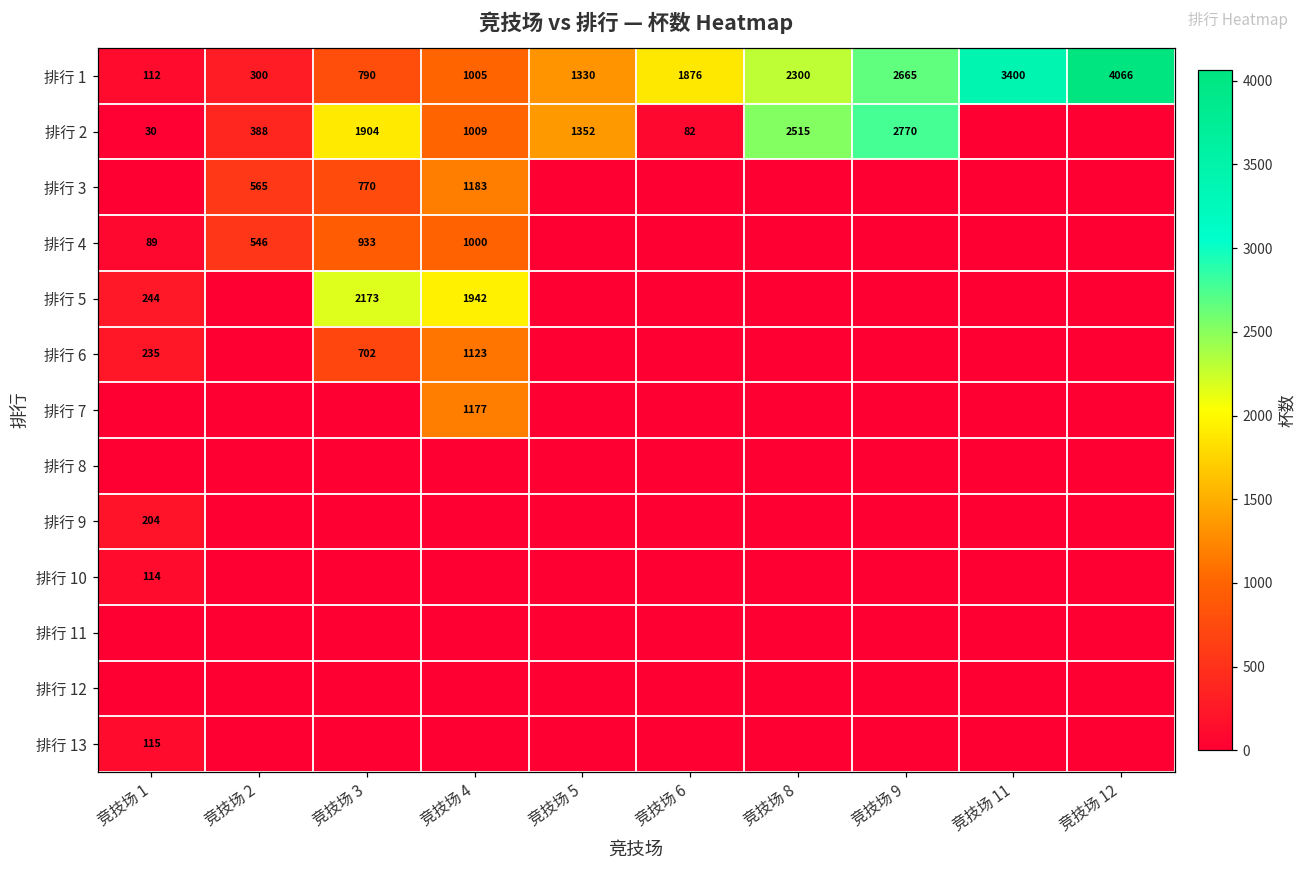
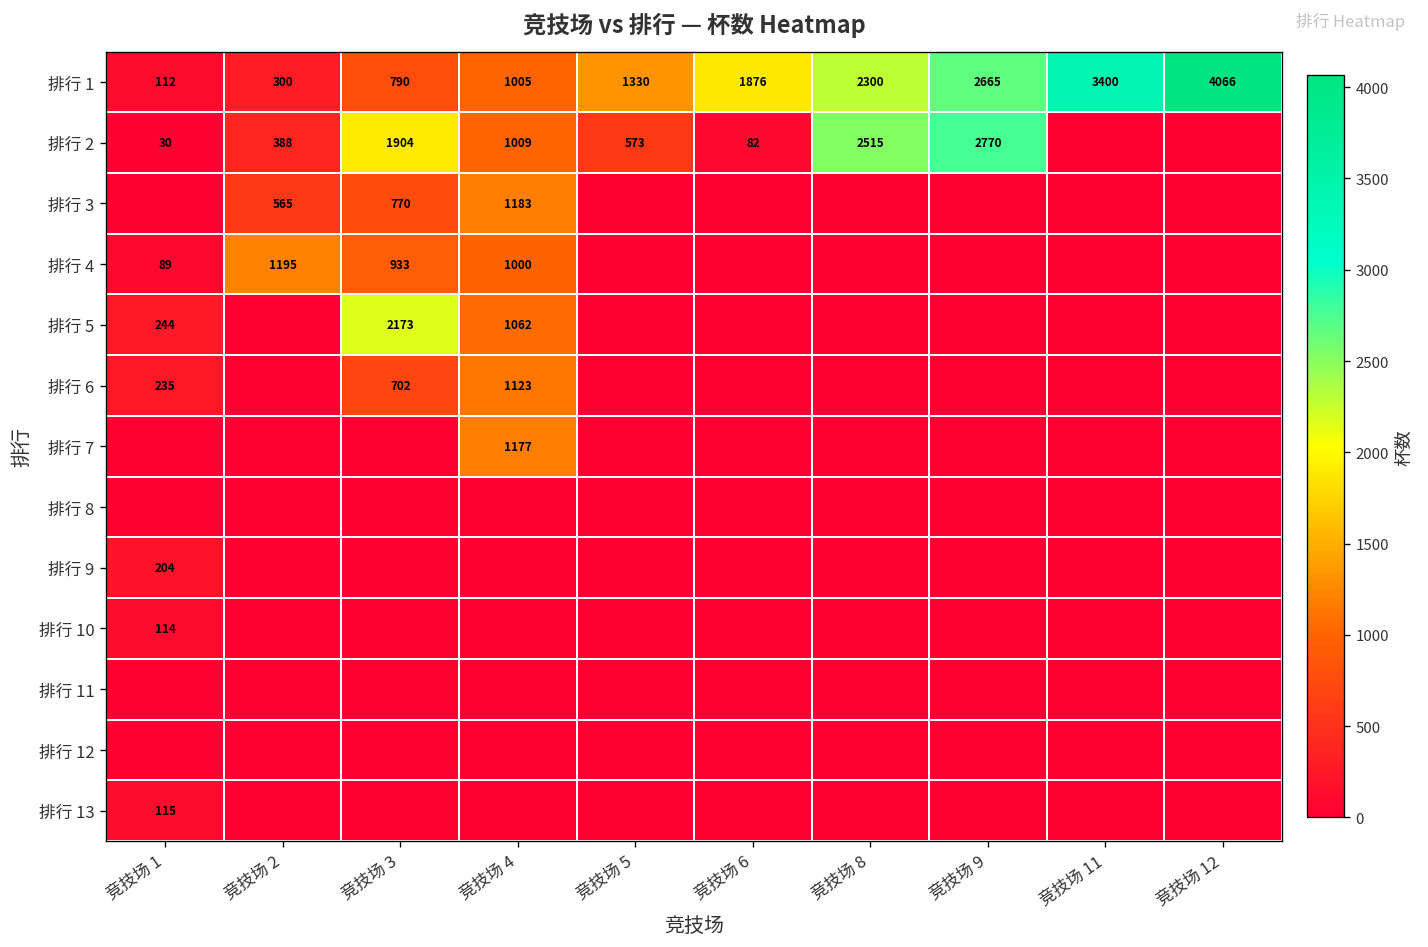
  {
    "排行 1": {
      "竞技场 1": 112,
      "竞技场 2": 300,
      "竞技场 3": 790,
      "竞技场 4": 1005,
      "竞技场 5": 1330,
      "竞技场 6": 1876,
      "竞技场 8": 2300,
      "竞技场 9": 2665,
      "竞技场 11": 3400,
      "竞技场 12": 4066
    },
    "排行 2": {
      "竞技场 1": 30,
      "竞技场 2": 388,
      "竞技场 3": 1904,
      "竞技场 4": 1009,
-     "竞技场 5": 1352,
+     "竞技场 5": 573,
      "竞技场 6": 82,
      "竞技场 8": 2515,
      "竞技场 9": 2770
    },
    "排行 3": {
      "竞技场 2": 565,
      "竞技场 3": 770,
      "竞技场 4": 1183
    },
    "排行 4": {
      "竞技场 1": 89,
-     "竞技场 2": 546,
+     "竞技场 2": 1195,
      "竞技场 3": 933,
      "竞技场 4": 1000
    },
    "排行 5": {
      "竞技场 1": 244,
      "竞技场 3": 2173,
-     "竞技场 4": 1942
+     "竞技场 4": 1062
    },
    "排行 6": {
      "竞技场 1": 235,
      "竞技场 3": 702,
      "竞技场 4": 1123
    },
    "排行 7": {
      "竞技场 4": 1177
    },
    "排行 9": {
      "竞技场 1": 204
    },
    "排行 10": {
      "竞技场 1": 114
    },
    "排行 13": {
      "竞技场 1": 115
    }
  }
